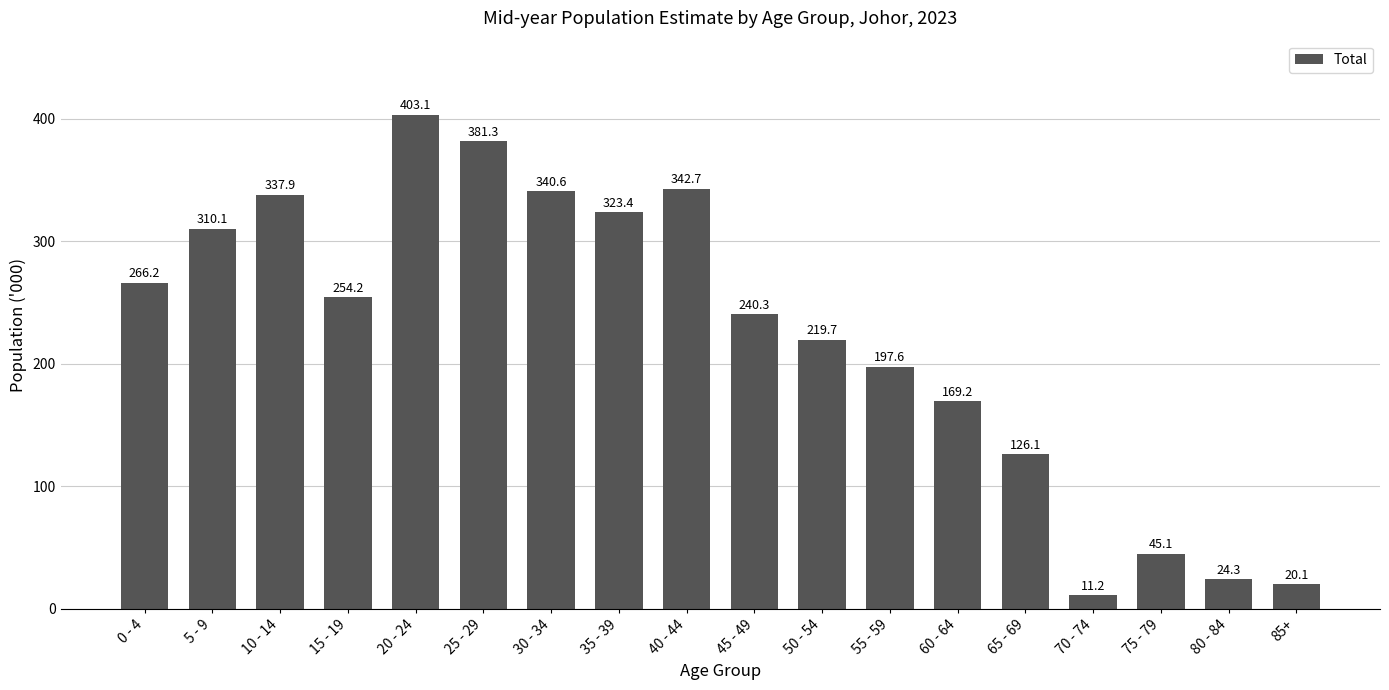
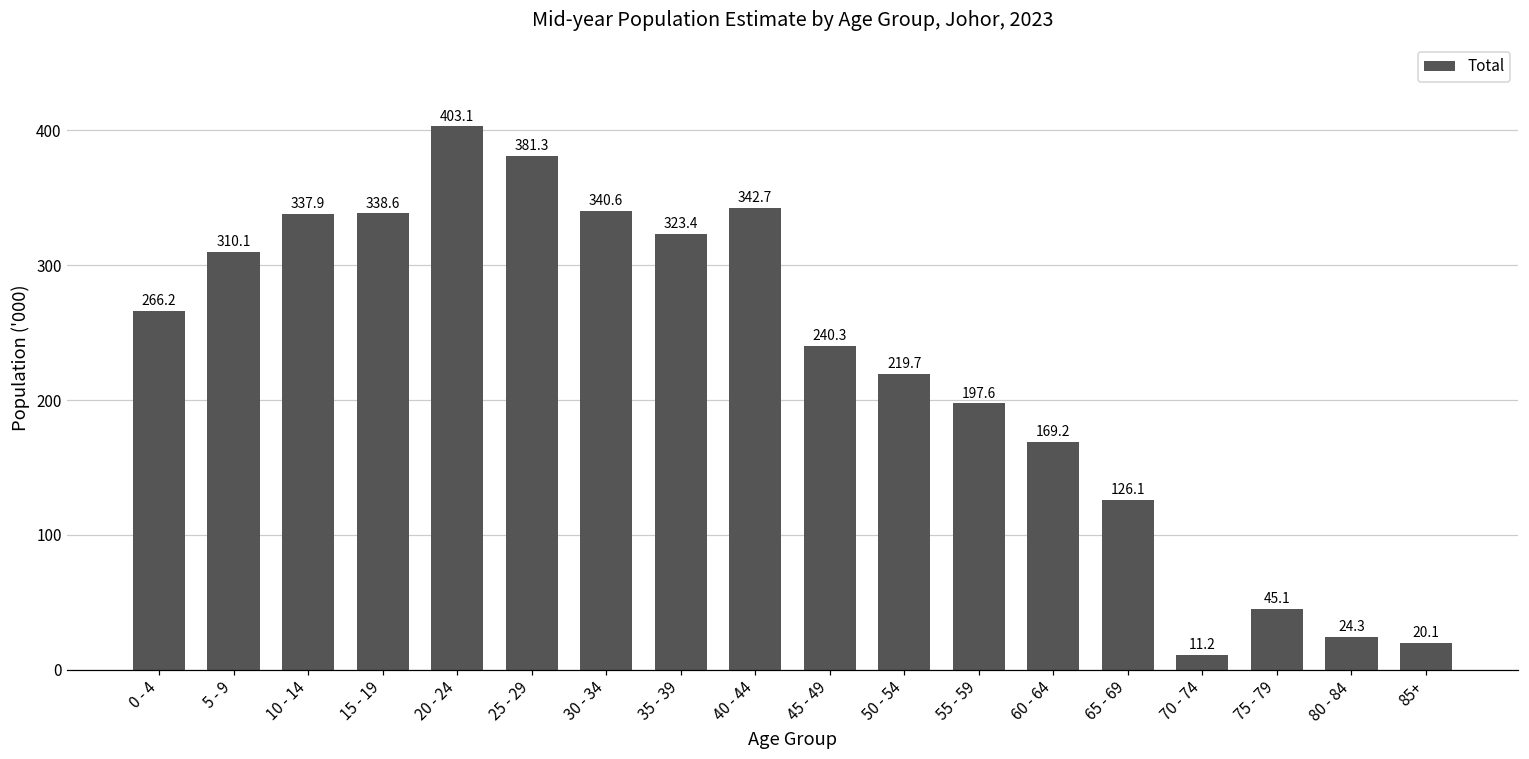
  {
    "0 - 4": 266.2,
    "5 - 9": 310.1,
    "10 - 14": 337.9,
-   "15 - 19": 254.2,
+   "15 - 19": 338.6,
    "20 - 24": 403.1,
    "25 - 29": 381.3,
    "30 - 34": 340.6,
    "35 - 39": 323.4,
    "40 - 44": 342.7,
    "45 - 49": 240.3,
    "50 - 54": 219.7,
    "55 - 59": 197.6,
    "60 - 64": 169.2,
    "65 - 69": 126.1,
    "70 - 74": 11.2,
    "75 - 79": 45.1,
    "80 - 84": 24.3,
    "85+": 20.1
  }
